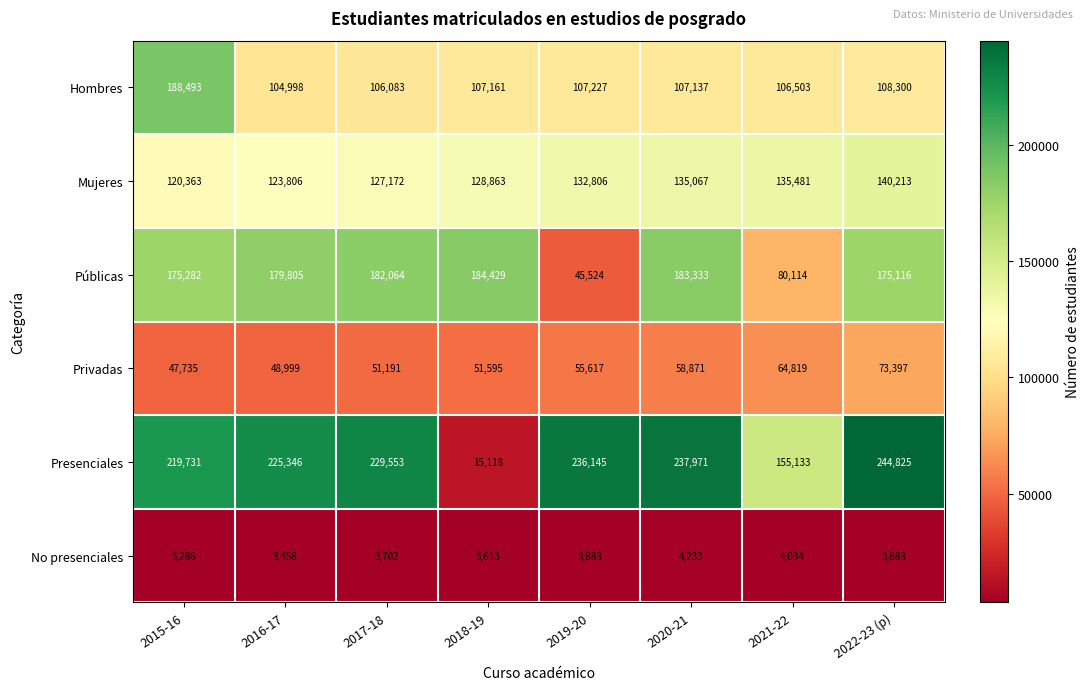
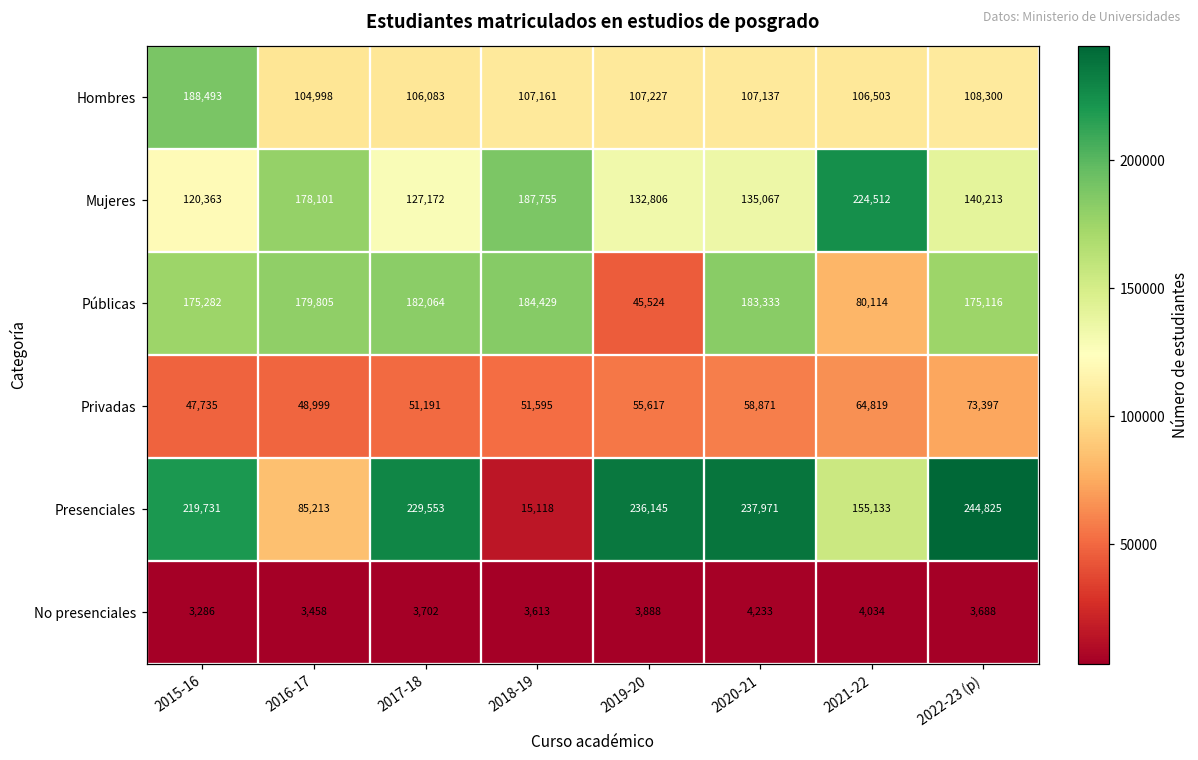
  {
    "Hombres": {
      "2015-16": "188,493",
      "2016-17": "104,998",
      "2017-18": "106,083",
      "2018-19": "107,161",
      "2019-20": "107,227",
      "2020-21": "107,137",
      "2021-22": "106,503",
      "2022-23 (p)": "108,300"
    },
    "Mujeres": {
      "2015-16": "120,363",
-     "2016-17": "123,806",
+     "2016-17": "178,101",
      "2017-18": "127,172",
-     "2018-19": "128,863",
+     "2018-19": "187,755",
      "2019-20": "132,806",
      "2020-21": "135,067",
-     "2021-22": "135,481",
+     "2021-22": "224,512",
      "2022-23 (p)": "140,213"
    },
    "Públicas": {
      "2015-16": "175,282",
      "2016-17": "179,805",
      "2017-18": "182,064",
      "2018-19": "184,429",
      "2019-20": "45,524",
      "2020-21": "183,333",
      "2021-22": "80,114",
      "2022-23 (p)": "175,116"
    },
    "Privadas": {
      "2015-16": "47,735",
      "2016-17": "48,999",
      "2017-18": "51,191",
      "2018-19": "51,595",
      "2019-20": "55,617",
      "2020-21": "58,871",
      "2021-22": "64,819",
      "2022-23 (p)": "73,397"
    },
    "Presenciales": {
      "2015-16": "219,731",
-     "2016-17": "225,346",
+     "2016-17": "85,213",
      "2017-18": "229,553",
      "2018-19": "15,118",
      "2019-20": "236,145",
      "2020-21": "237,971",
      "2021-22": "155,133",
      "2022-23 (p)": "244,825"
    },
    "No presenciales": {
      "2015-16": "3,286",
      "2016-17": "3,458",
      "2017-18": "3,702",
      "2018-19": "3,613",
      "2019-20": "3,888",
      "2020-21": "4,233",
      "2021-22": "4,034",
      "2022-23 (p)": "3,688"
    }
  }
